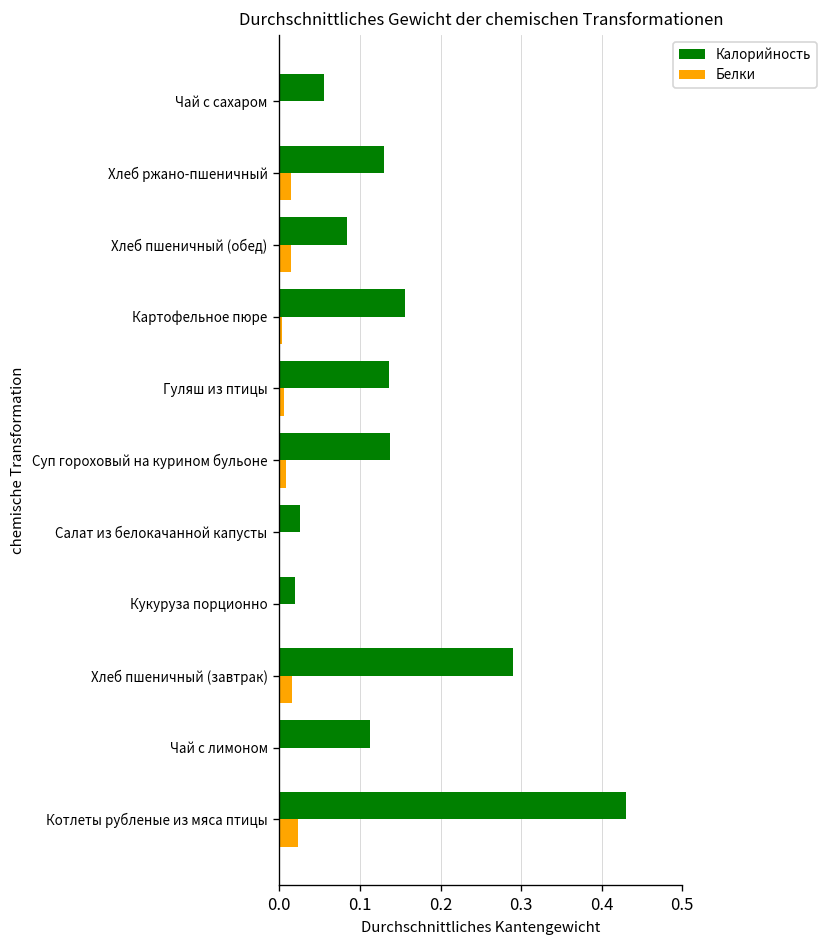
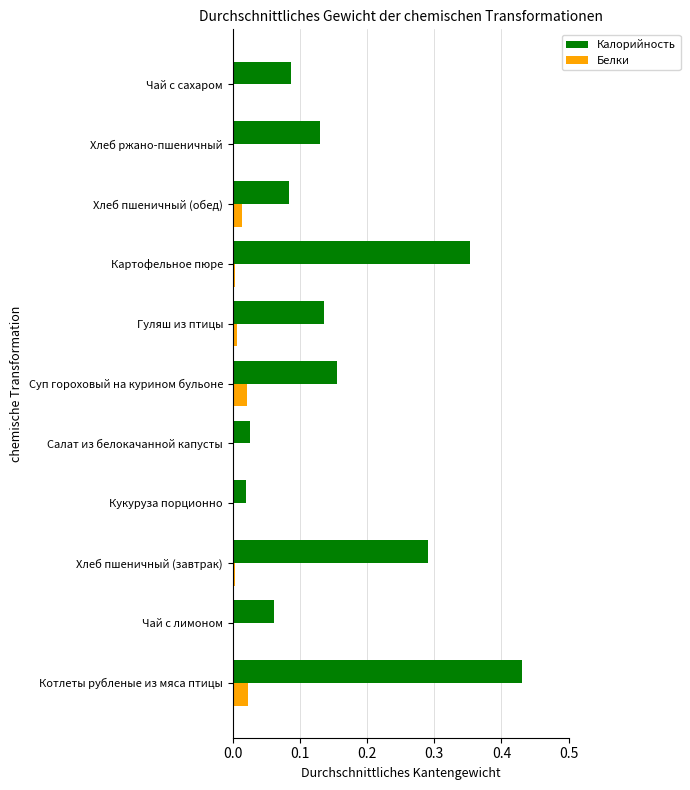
  {
    "Калорийность": {
-     "Чай с сахаром": 0.05,
+     "Чай с сахаром": 0.09,
      "Хлеб ржано-пшеничный": 0.13,
      "Хлеб пшеничный (обед)": 0.08,
-     "Картофельное пюре": 0.16,
+     "Картофельное пюре": 0.35,
      "Гуляш из птицы": 0.14,
-     "Суп гороховый на курином бульоне": 0.14,
+     "Суп гороховый на курином бульоне": 0.16,
      "Салат из белокачанной капусты": 0.03,
      "Кукуруза порционно": 0.02,
      "Хлеб пшеничный (завтрак)": 0.29,
-     "Чай с лимоном": 0.11,
+     "Чай с лимоном": 0.06,
      "Котлеты рубленые из мяса птицы": 0.43
    },
    "Белки": {
-     "Хлеб ржано-пшеничный": 0.01,
+     "Хлеб ржано-пшеничный": 0.00,
      "Хлеб пшеничный (обед)": 0.01,
      "Гуляш из птицы": 0.01,
-     "Суп гороховый на курином бульоне": 0.01,
-     "Хлеб пшеничный (завтрак)": 0.02,
+     "Суп гороховый на курином бульоне": 0.02,
+     "Хлеб пшеничный (завтрак)": 0.00,
      "Котлеты рубленые из мяса птицы": 0.02
    }
  }
